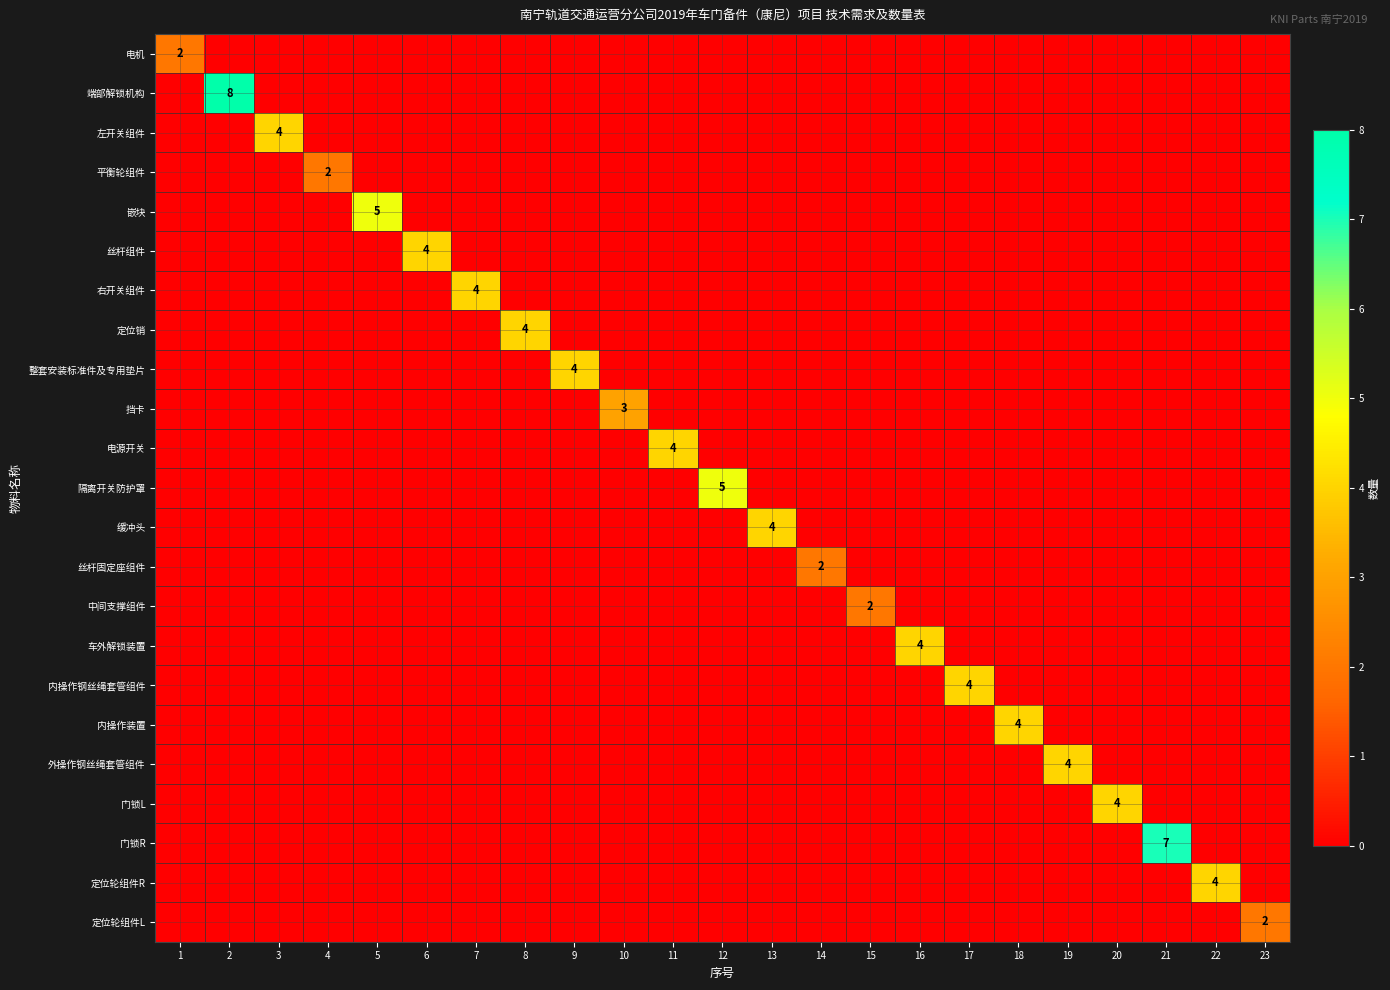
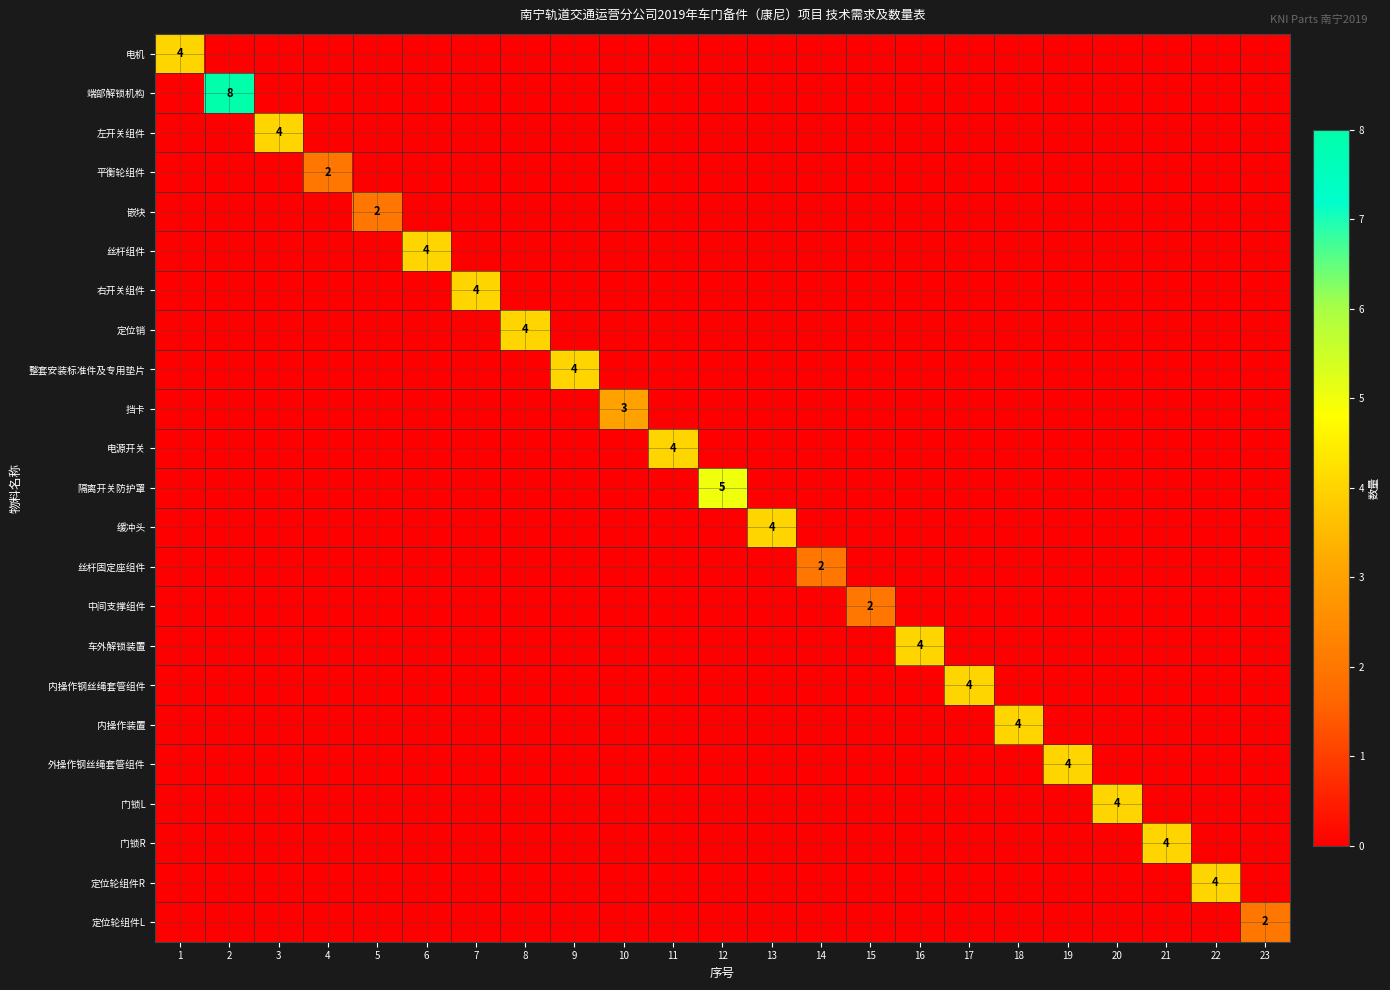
  {
    "电机": {
-     "1": 2
+     "1": 4
    },
    "端部解锁机构": {
      "2": 8
    },
    "左开关组件": {
      "3": 4
    },
    "平衡轮组件": {
      "4": 2
    },
    "嵌块": {
-     "5": 5
+     "5": 2
    },
    "丝杆组件": {
      "6": 4
    },
    "右开关组件": {
      "7": 4
    },
    "定位销": {
      "8": 4
    },
    "整套安装标准件及专用垫片": {
      "9": 4
    },
    "挡卡": {
      "10": 3
    },
    "电源开关": {
      "11": 4
    },
    "隔离开关防护罩": {
      "12": 5
    },
    "缓冲头": {
      "13": 4
    },
    "丝杆固定座组件": {
      "14": 2
    },
    "中间支撑组件": {
      "15": 2
    },
    "车外解锁装置": {
      "16": 4
    },
    "内操作钢丝绳套管组件": {
      "17": 4
    },
    "内操作装置": {
      "18": 4
    },
    "外操作钢丝绳套管组件": {
      "19": 4
    },
    "门锁L": {
      "20": 4
    },
    "门锁R": {
-     "21": 7
+     "21": 4
    },
    "定位轮组件R": {
      "22": 4
    },
    "定位轮组件L": {
      "23": 2
    }
  }
